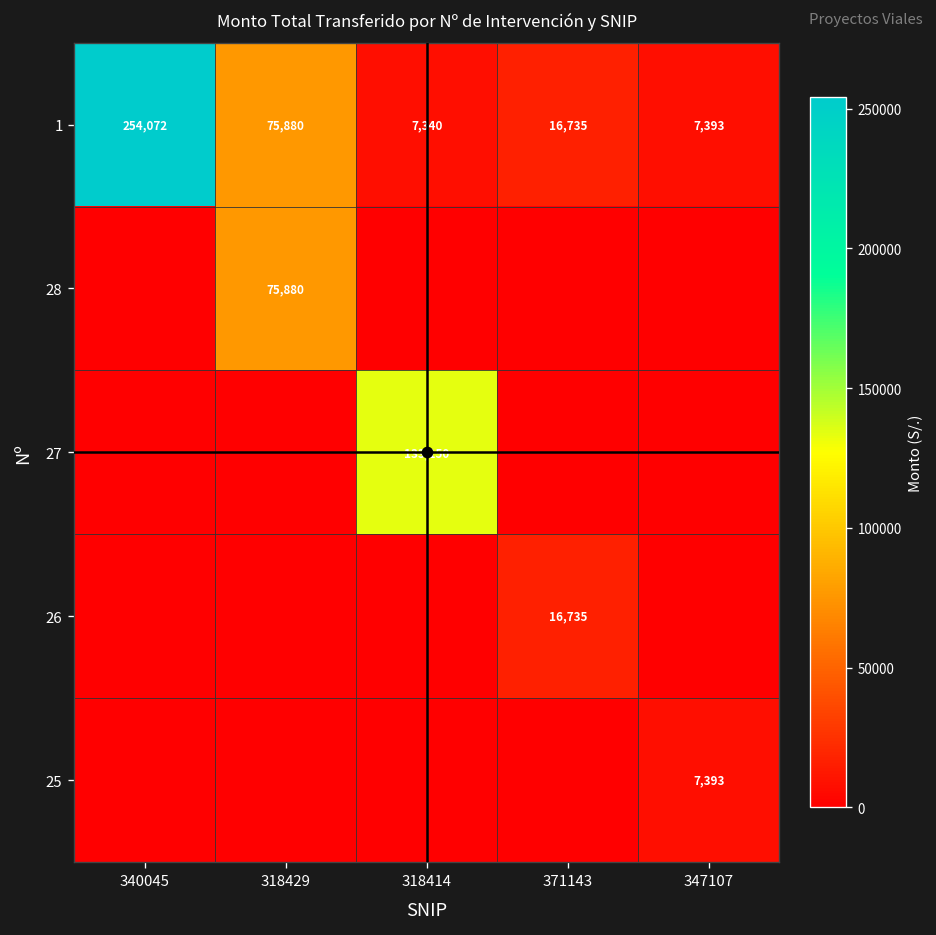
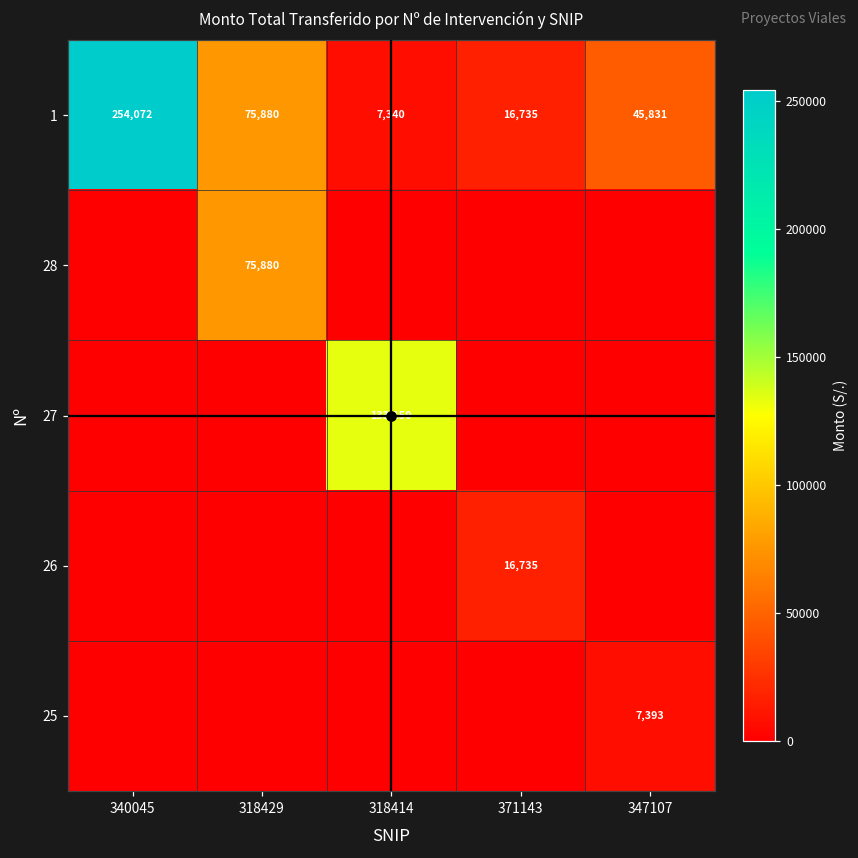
  {
    "1": {
      "340045": "254,072",
      "318429": "75,880",
      "318414": "7,340",
      "371143": "16,735",
-     "347107": "7,393"
+     "347107": "45,831"
    },
    "28": {
      "318429": "75,880"
    },
    "26": {
      "371143": "16,735"
    },
    "25": {
      "347107": "7,393"
    }
  }
